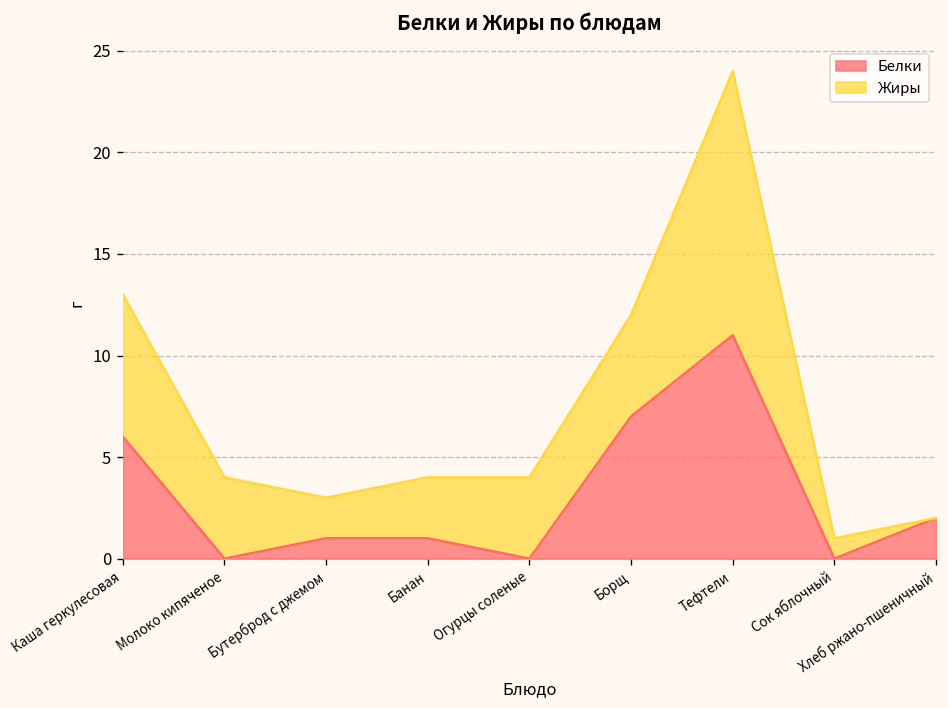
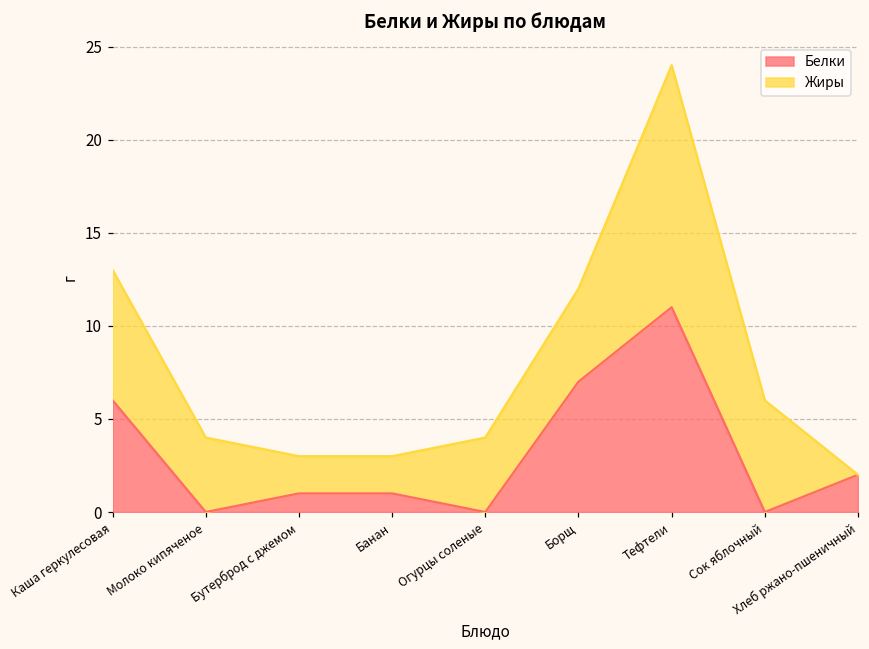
  {
    "Белки": {
      "Каша геркулесовая": 6,
      "Молоко кипяченое": 0,
      "Бутерброд с джемом": 1,
      "Банан": 1,
      "Огурцы соленые": 0,
      "Борщ": 7,
      "Тефтели": 11,
      "Сок яблочный": 0
    },
    "Жиры": {
      "Каша геркулесовая": 7,
      "Молоко кипяченое": 4,
      "Бутерброд с джемом": 2,
-     "Банан": 3,
+     "Банан": 2,
      "Огурцы соленые": 4,
      "Борщ": 5,
      "Тефтели": 13,
-     "Сок яблочный": 1
+     "Сок яблочный": 6
    }
  }
